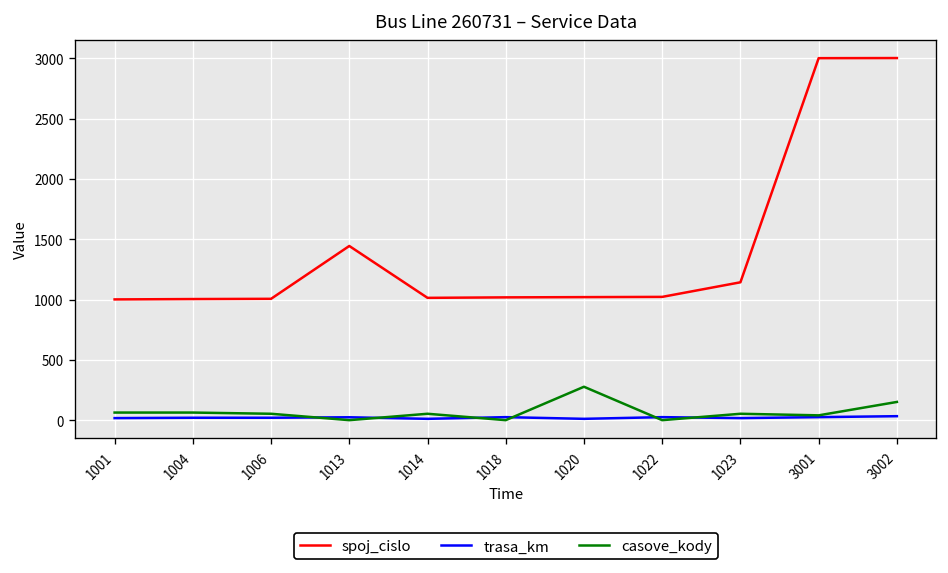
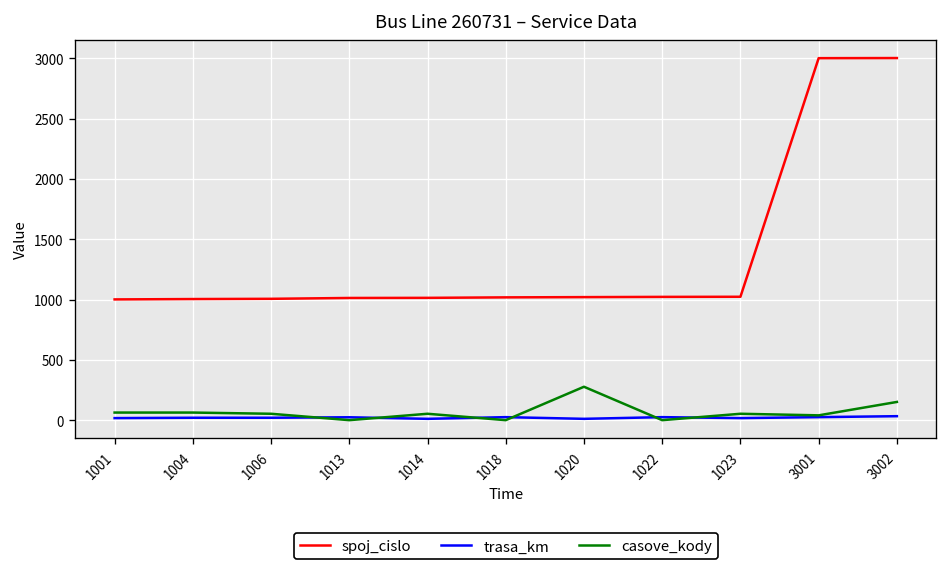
  {
    "spoj_cislo": {
      "1001": 1000,
      "1004": 1000,
      "1006": 1010,
-     "1013": 1440,
+     "1013": 1010,
      "1014": 1010,
      "1018": 1020,
      "1020": 1020,
      "1022": 1020,
-     "1023": 1140,
+     "1023": 1020,
      "3001": 3000,
      "3002": 3000
    },
    "trasa_km": {
      "1001": 20,
      "1004": 20,
      "1006": 20,
      "1014": 10,
      "1018": 30,
      "1020": 10,
      "1022": 30,
      "1023": 20,
      "3002": 30
    },
    "casove_kody": {
      "1001": 60,
      "1004": 60,
      "1006": 50,
      "1014": 50,
      "1018": 0,
      "1020": 280,
      "1022": 0,
      "1023": 50,
      "3002": 150
    }
  }
